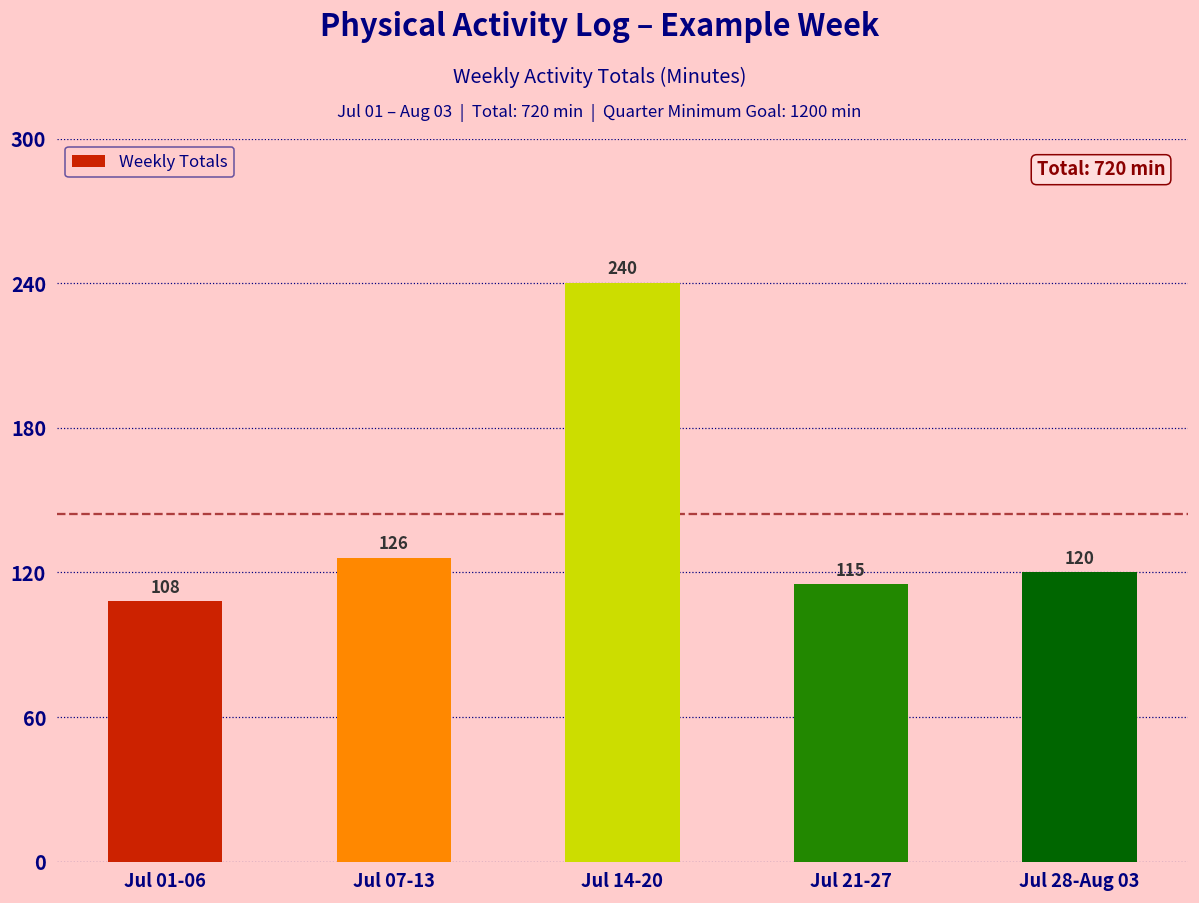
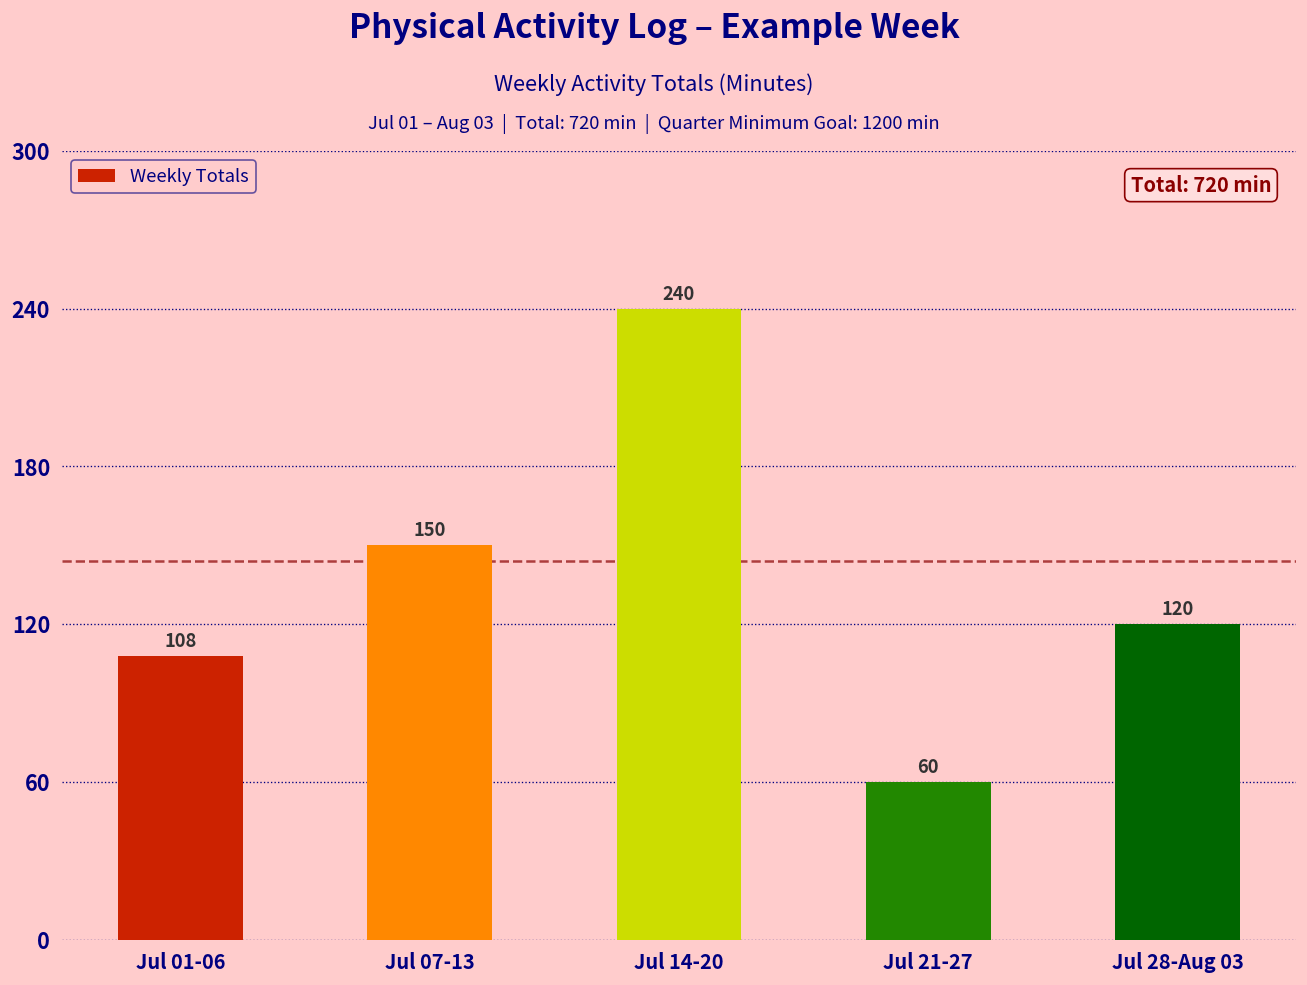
  {
    "Jul 01-06": 108,
-   "Jul 07-13": 126,
+   "Jul 07-13": 150,
    "Jul 14-20": 240,
-   "Jul 21-27": 115,
+   "Jul 21-27": 60,
    "Jul 28-Aug 03": 120
  }
